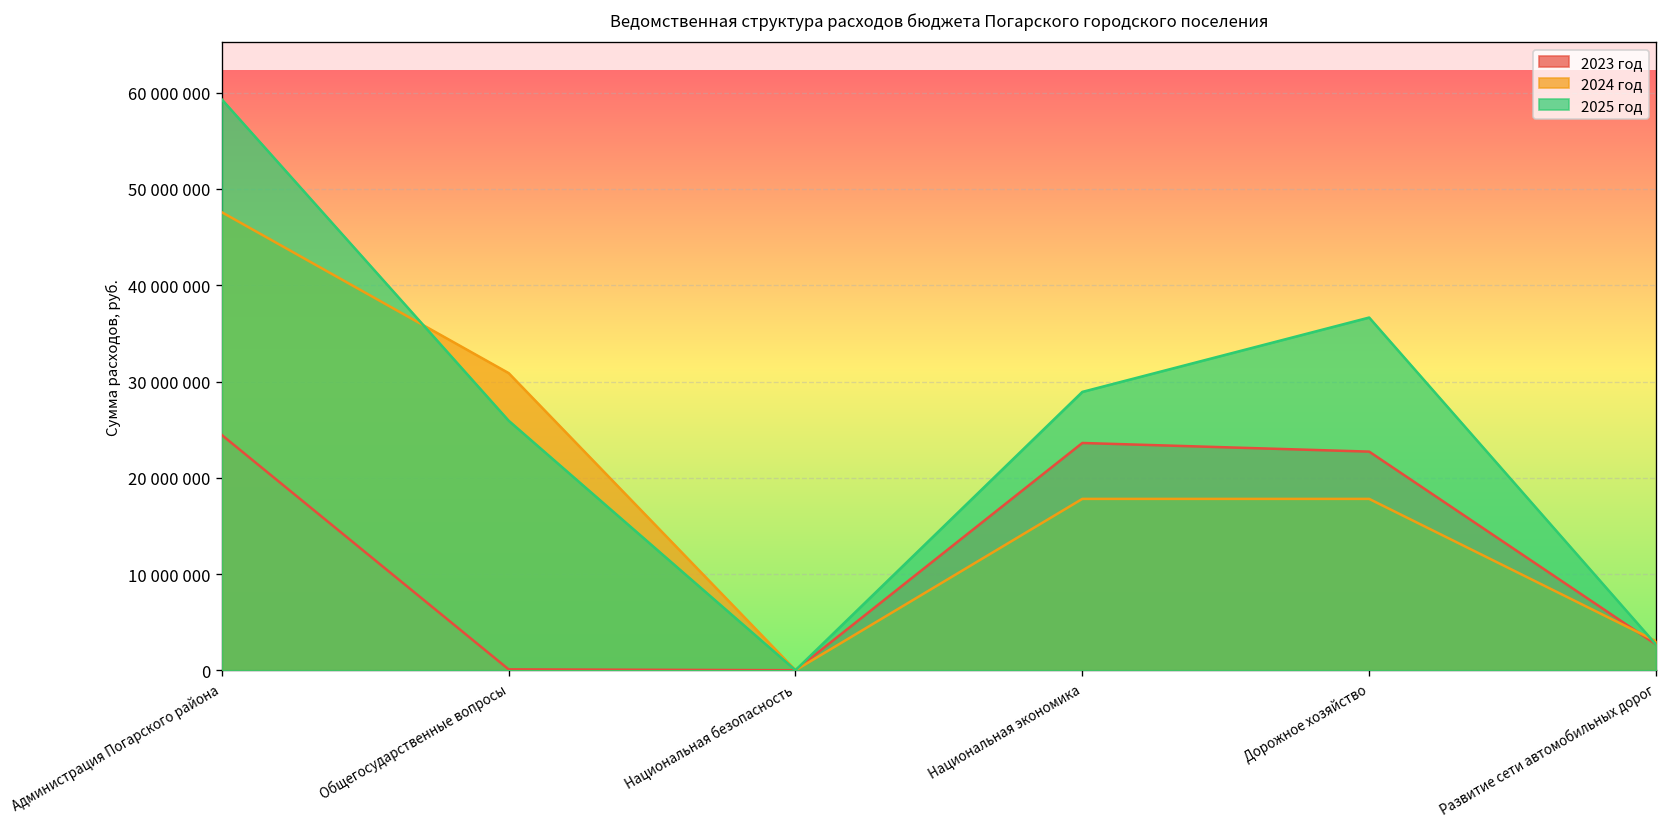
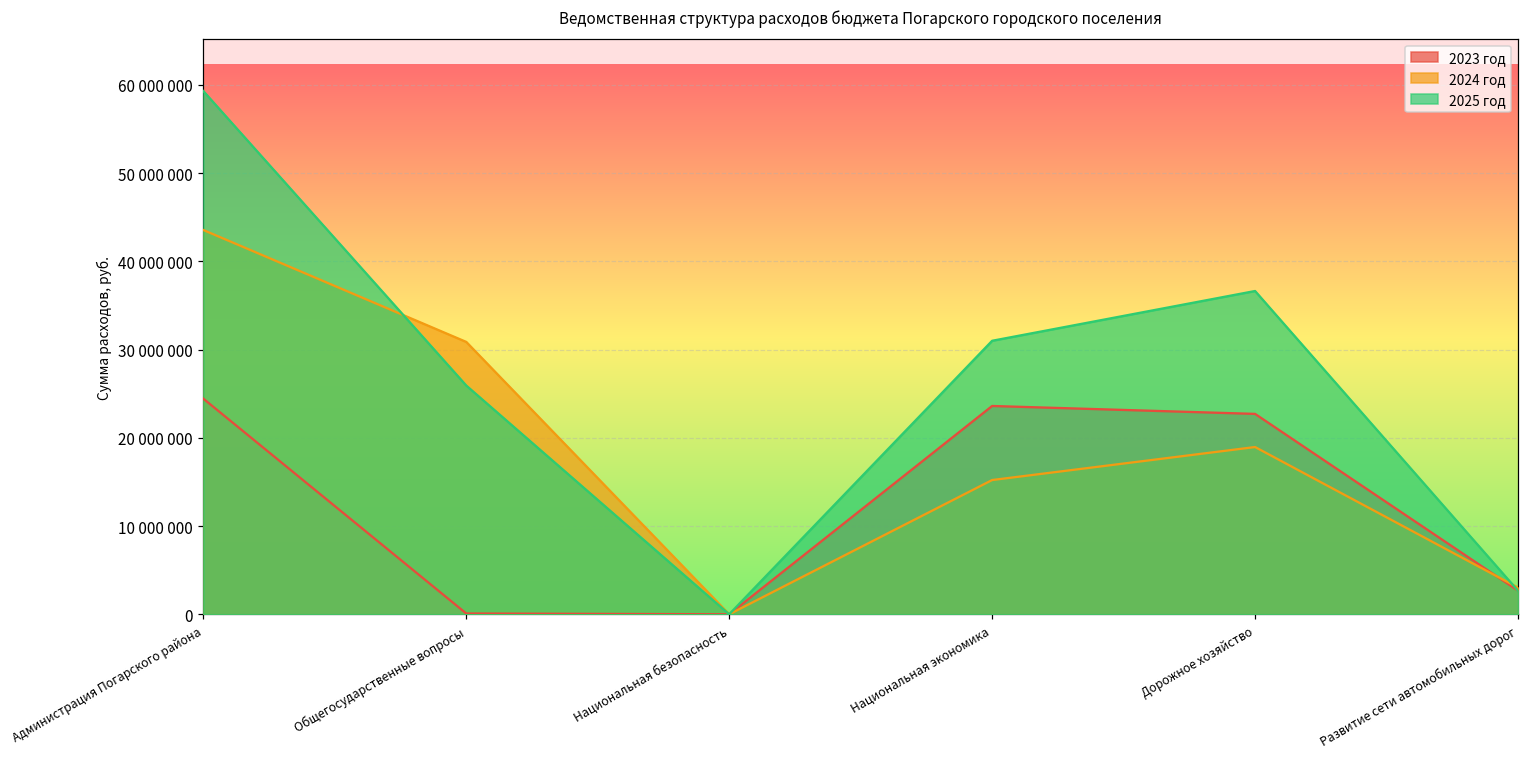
  {
    "2023 год": {
      "Администрация Погарского района": 24000000,
      "Общегосударственные вопросы": 0,
      "Национальная экономика": 24000000,
      "Дорожное хозяйство": 23000000
    },
    "2024 год": {
-     "Администрация Погарского района": 48000000,
+     "Администрация Погарского района": 44000000,
      "Общегосударственные вопросы": 31000000,
-     "Национальная экономика": 18000000,
-     "Дорожное хозяйство": 18000000,
+     "Национальная экономика": 15000000,
+     "Дорожное хозяйство": 19000000,
      "Развитие сети автомобильных дорог": 3000000
    },
    "2025 год": {
      "Администрация Погарского района": 59000000,
      "Общегосударственные вопросы": 26000000,
-     "Национальная экономика": 29000000,
+     "Национальная экономика": 31000000,
      "Дорожное хозяйство": 37000000
    }
  }
